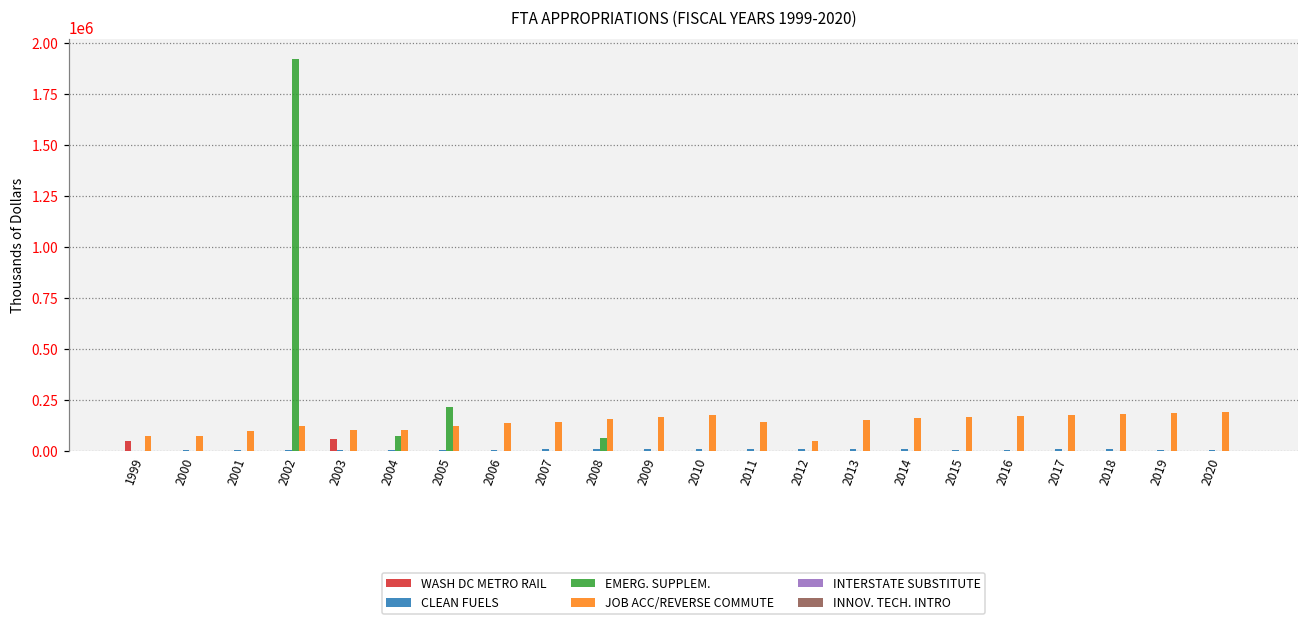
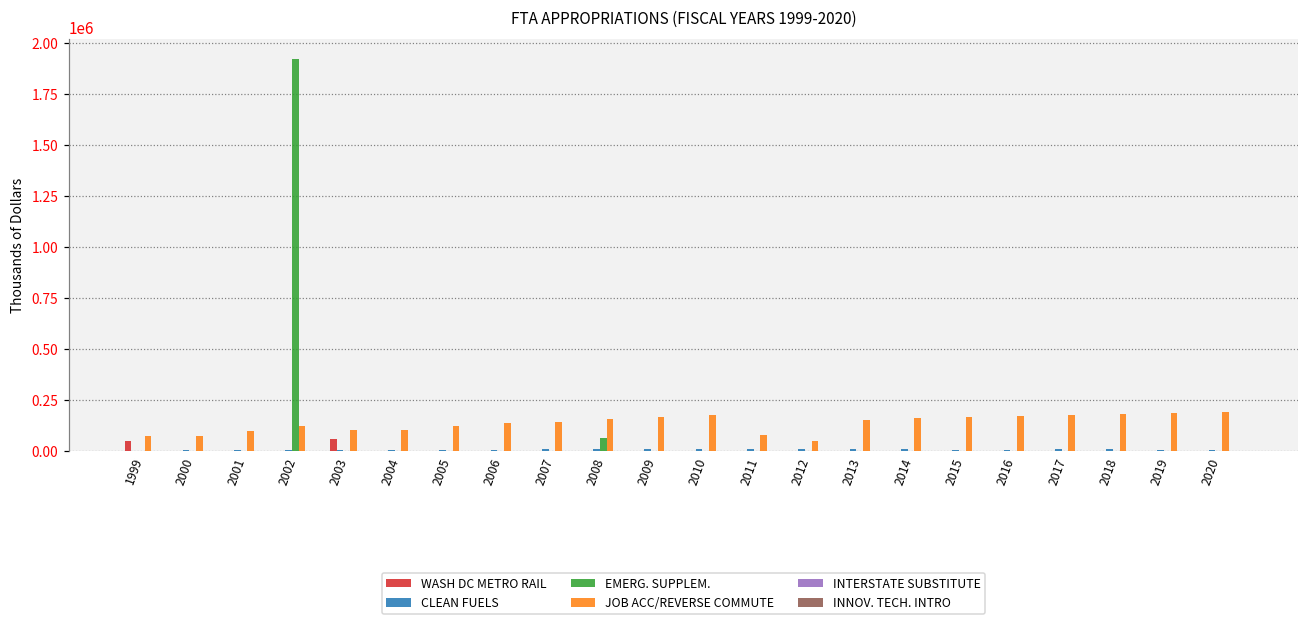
  {
    "WASH DC METRO RAIL": {
      "1999": 50000,
      "2000": 0,
      "2001": 0,
      "2002": 0,
      "2003": 60000,
      "2004": 0,
      "2005": 0,
      "2006": 0,
      "2007": 0,
      "2008": 0,
      "2009": 0,
      "2010": 0,
      "2011": 0,
      "2012": 0,
      "2013": 0,
      "2014": 0,
      "2015": 0,
      "2016": 0,
      "2017": 0,
      "2018": 0,
      "2019": 0,
      "2020": 0
    },
    "EMERG. SUPPLEM.": {
      "1999": 0,
      "2000": 0,
      "2001": 0,
      "2002": 1920000,
      "2003": 0,
-     "2004": 70000,
-     "2005": 220000,
+     "2004": 0,
+     "2005": 0,
      "2006": 0,
      "2007": 0,
      "2008": 60000,
      "2009": 0,
      "2010": 0,
      "2011": 0,
      "2012": 0,
      "2013": 0,
      "2014": 0,
      "2015": 0,
      "2016": 0,
      "2017": 0,
      "2018": 0,
      "2019": 0,
      "2020": 0
    },
    "JOB ACC/REVERSE COMMUTE": {
      "1999": 80000,
      "2000": 80000,
      "2001": 100000,
      "2002": 130000,
      "2003": 100000,
      "2004": 100000,
      "2005": 120000,
      "2006": 140000,
      "2007": 140000,
      "2008": 160000,
      "2009": 160000,
      "2010": 180000,
-     "2011": 140000,
+     "2011": 80000,
      "2012": 50000,
      "2013": 150000,
      "2014": 160000,
      "2015": 170000,
      "2016": 170000,
      "2017": 180000,
      "2018": 180000,
      "2019": 190000,
      "2020": 190000
    },
    "INTERSTATE SUBSTITUTE": {
      "1999": 0,
      "2000": 0,
      "2001": 0,
      "2002": 0,
      "2003": 0,
      "2004": 0,
      "2005": 0,
      "2006": 0,
      "2007": 0,
      "2008": 0,
      "2009": 0,
      "2010": 0,
      "2011": 0,
      "2012": 0,
      "2013": 0,
      "2014": 0,
      "2015": 0,
      "2016": 0,
      "2017": 0,
      "2018": 0,
      "2019": 0,
      "2020": 0
    },
    "INNOV. TECH. INTRO": {
      "1999": 0,
      "2000": 0,
      "2001": 0,
      "2002": 0,
      "2003": 0,
      "2004": 0,
      "2005": 0,
      "2006": 0,
      "2007": 0,
      "2008": 0,
      "2009": 0,
      "2010": 0,
      "2011": 0,
      "2012": 0,
      "2013": 0,
      "2014": 0,
      "2015": 0,
      "2016": 0,
      "2017": 0,
      "2018": 0,
      "2019": 0,
      "2020": 0
    }
  }
